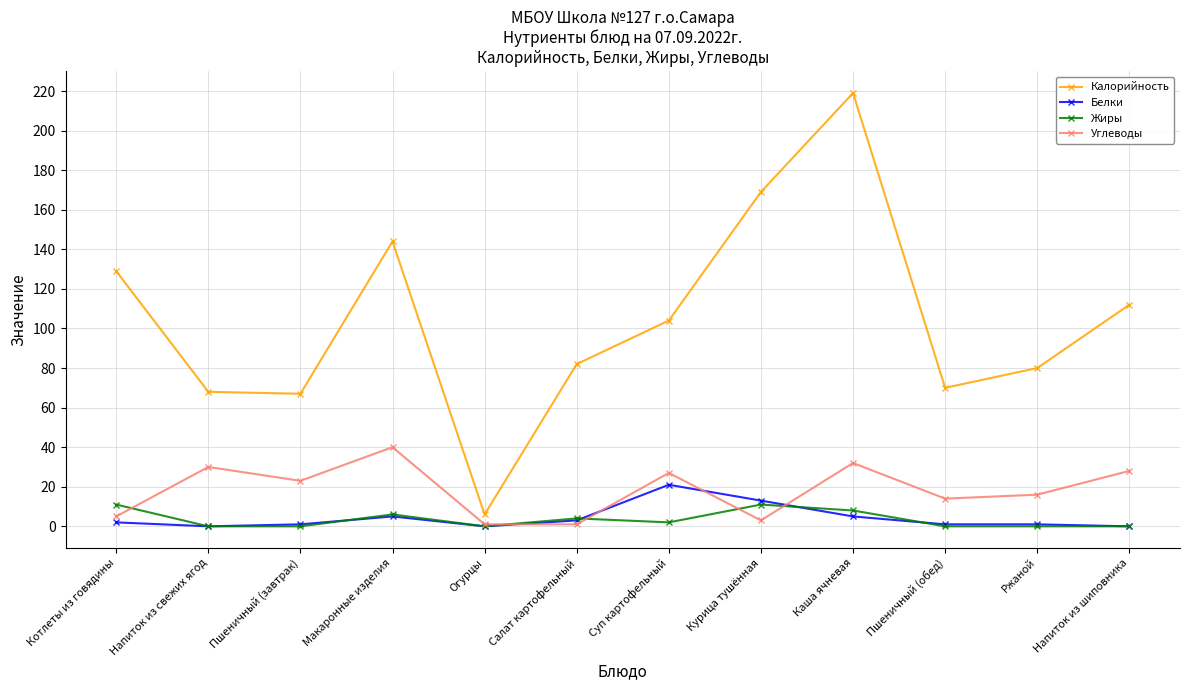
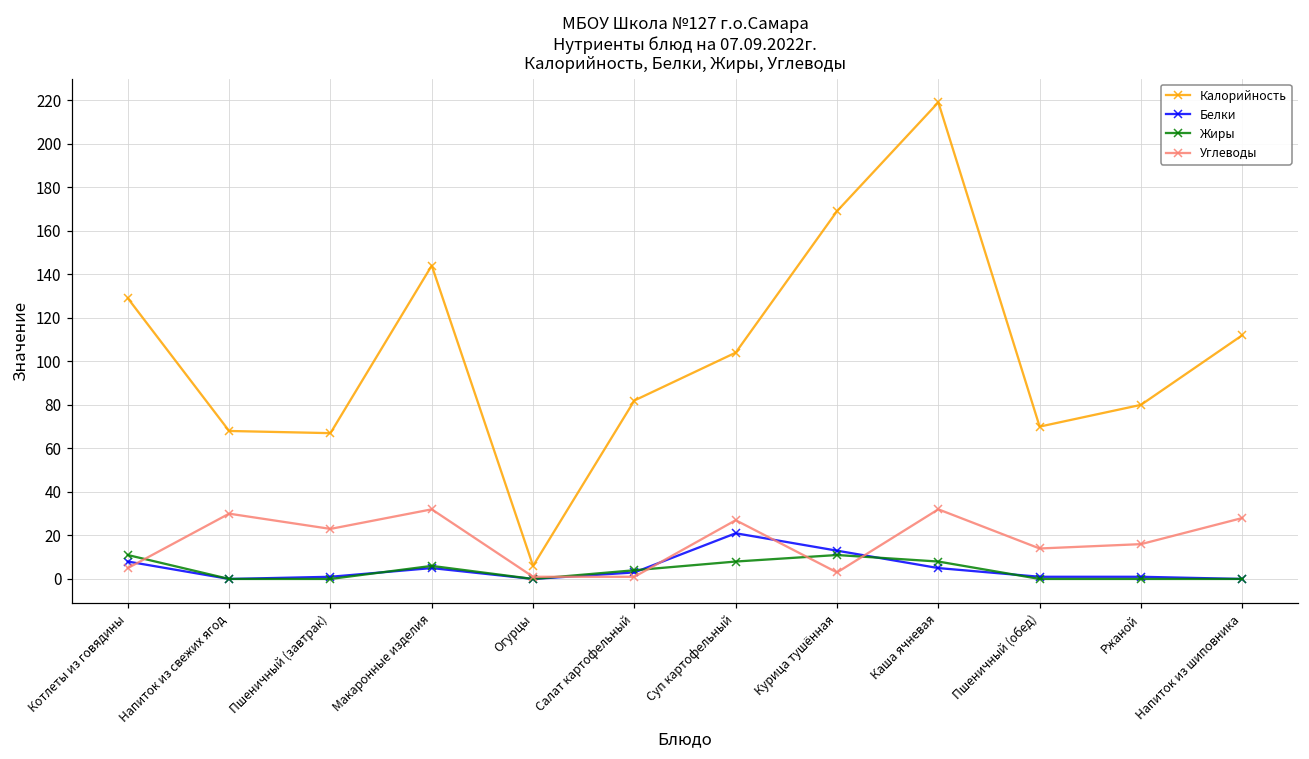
  {
    "Калорийность": {
      "Котлеты из говядины": 129,
      "Напиток из свежих ягод": 68,
      "Пшеничный (завтрак)": 67,
      "Макаронные изделия": 144,
      "Огурцы": 6,
      "Салат картофельный": 82,
      "Суп картофельный": 104,
      "Курица тушённая": 169,
      "Каша ячневая": 219,
      "Пшеничный (обед)": 70,
      "Ржаной": 80,
      "Напиток из шиповника": 112
    },
    "Белки": {
-     "Котлеты из говядины": 2,
+     "Котлеты из говядины": 8,
      "Суп картофельный": 21,
      "Курица тушённая": 13,
      "Каша ячневая": 5
    },
    "Жиры": {
      "Котлеты из говядины": 11,
-     "Суп картофельный": 2,
+     "Суп картофельный": 8,
      "Курица тушённая": 11,
      "Каша ячневая": 8
    },
    "Углеводы": {
      "Котлеты из говядины": 5,
      "Напиток из свежих ягод": 30,
      "Пшеничный (завтрак)": 23,
-     "Макаронные изделия": 40,
+     "Макаронные изделия": 32,
      "Салат картофельный": 1,
      "Суп картофельный": 27,
      "Курица тушённая": 3,
      "Каша ячневая": 32,
      "Пшеничный (обед)": 14,
      "Ржаной": 16,
      "Напиток из шиповника": 28
    }
  }
